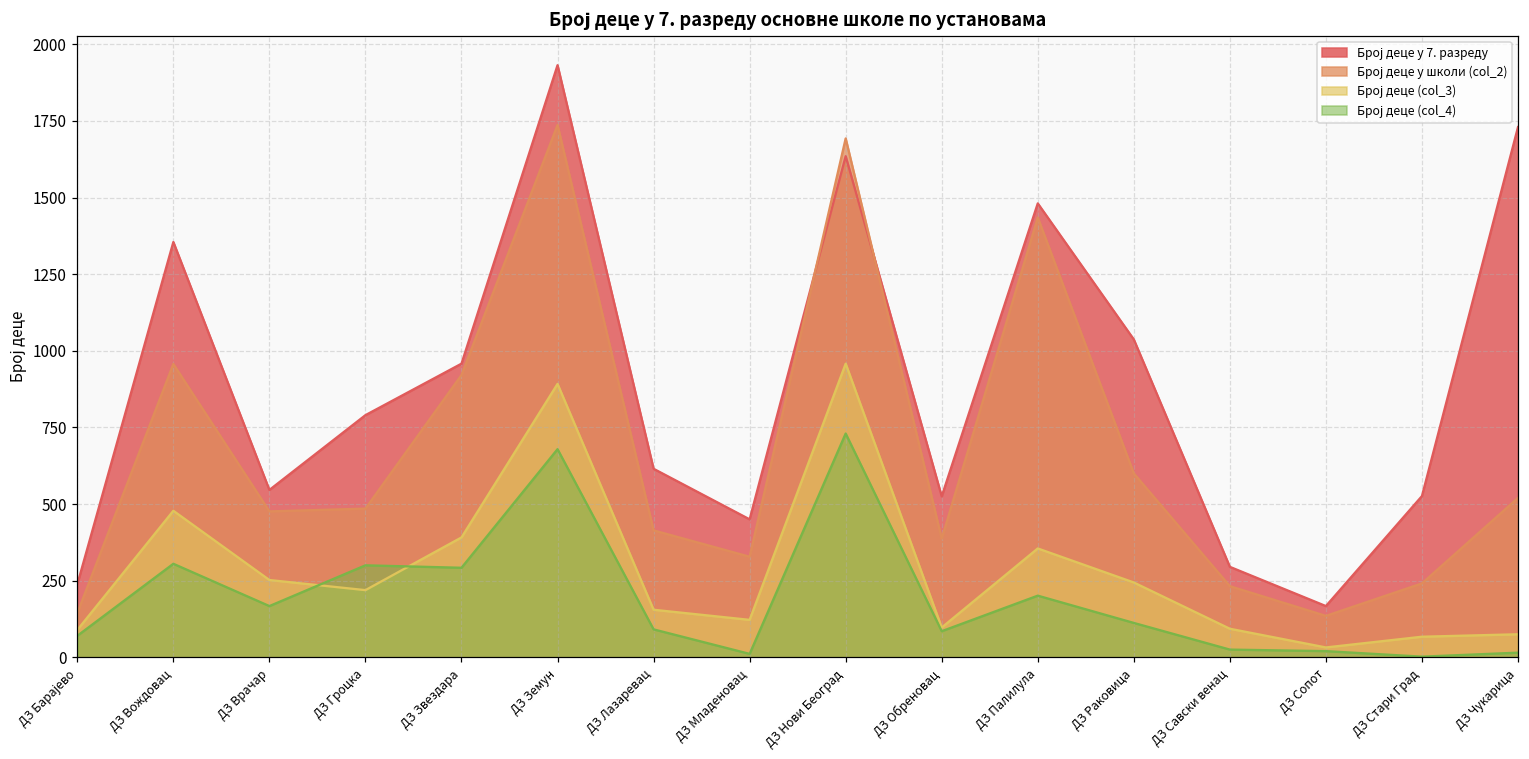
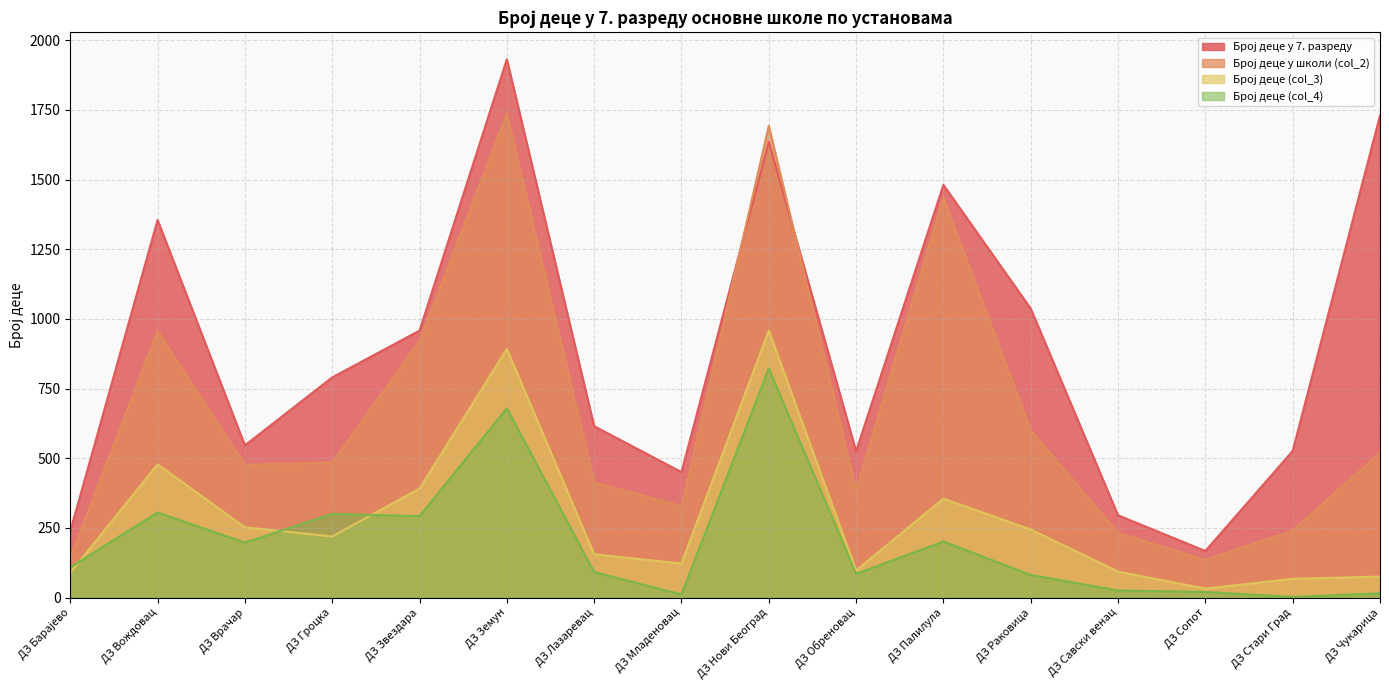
  {
    "Број деце (col_4)": {
-     "ДЗ Барајево": 70,
+     "ДЗ Барајево": 110,
      "ДЗ Вождовац": 310,
-     "ДЗ Врачар": 170,
+     "ДЗ Врачар": 200,
      "ДЗ Гроцка": 300,
      "ДЗ Звездара": 290,
      "ДЗ Земун": 680,
      "ДЗ Лазаревац": 90,
      "ДЗ Младеновац": 10,
-     "ДЗ Нови Београд": 730,
+     "ДЗ Нови Београд": 820,
      "ДЗ Обреновац": 90,
      "ДЗ Палилула": 200,
-     "ДЗ Раковица": 110,
+     "ДЗ Раковица": 80,
      "ДЗ Савски венац": 30,
      "ДЗ Сопот": 20,
      "ДЗ Стари Град": 0,
      "ДЗ Чукарица": 20
    }
  }
